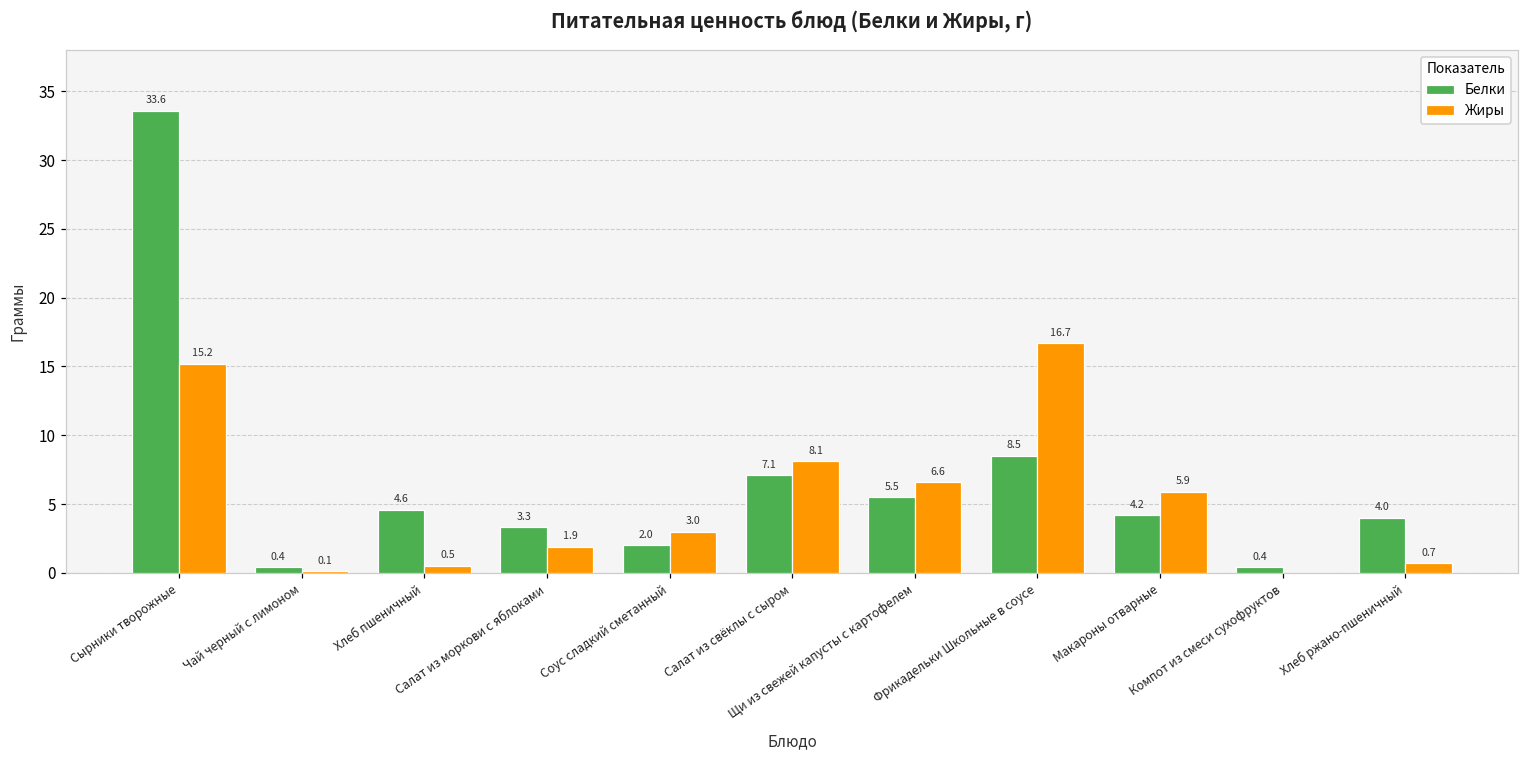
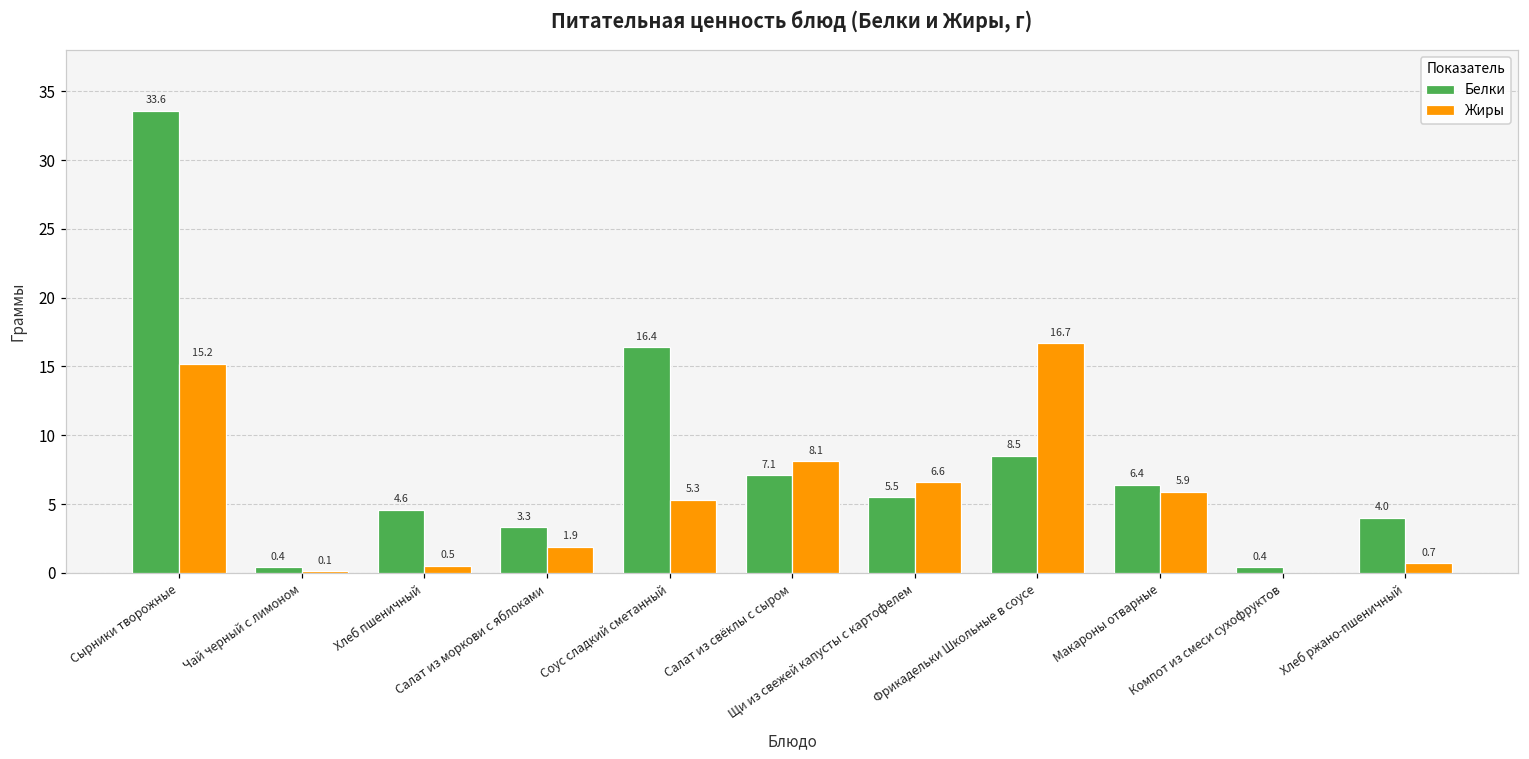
  {
    "Белки": {
      "Сырники творожные": 33.6,
      "Чай черный с лимоном": 0.4,
      "Хлеб пшеничный": 4.6,
      "Салат из моркови с яблоками": 3.3,
-     "Соус сладкий сметанный": 2.0,
+     "Соус сладкий сметанный": 16.4,
      "Салат из свёклы с сыром": 7.1,
      "Щи из свежей капусты с картофелем": 5.5,
      "Фрикадельки Школьные в соусе": 8.5,
-     "Макароны отварные": 4.2,
+     "Макароны отварные": 6.4,
      "Компот из смеси сухофруктов": 0.4,
      "Хлеб ржано-пшеничный": 4.0
    },
    "Жиры": {
      "Сырники творожные": 15.2,
      "Чай черный с лимоном": 0.1,
      "Хлеб пшеничный": 0.5,
      "Салат из моркови с яблоками": 1.9,
-     "Соус сладкий сметанный": 3.0,
+     "Соус сладкий сметанный": 5.3,
      "Салат из свёклы с сыром": 8.1,
      "Щи из свежей капусты с картофелем": 6.6,
      "Фрикадельки Школьные в соусе": 16.7,
      "Макароны отварные": 5.9,
      "Хлеб ржано-пшеничный": 0.7
    }
  }
